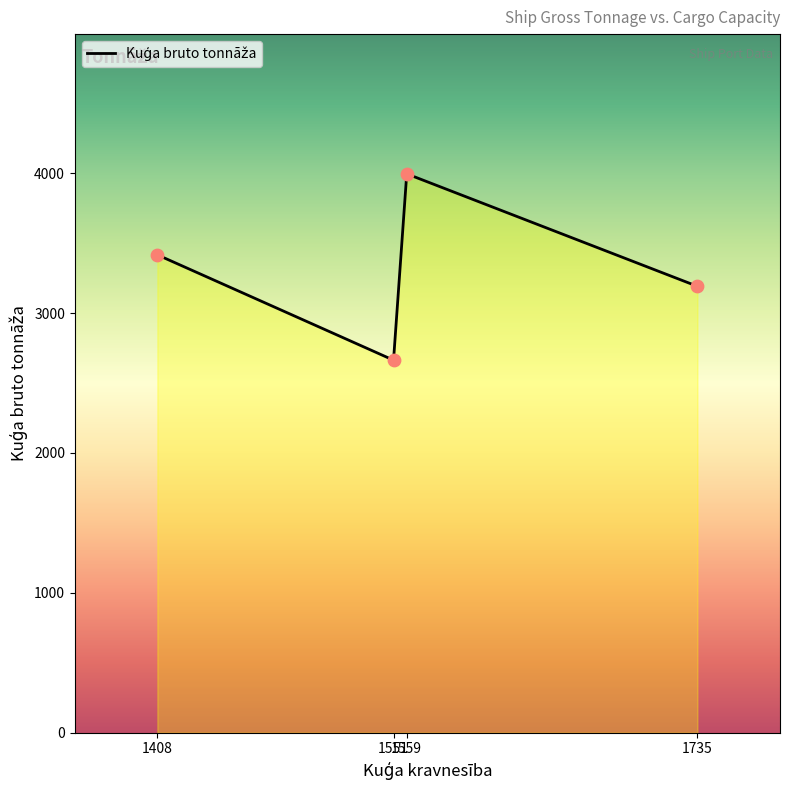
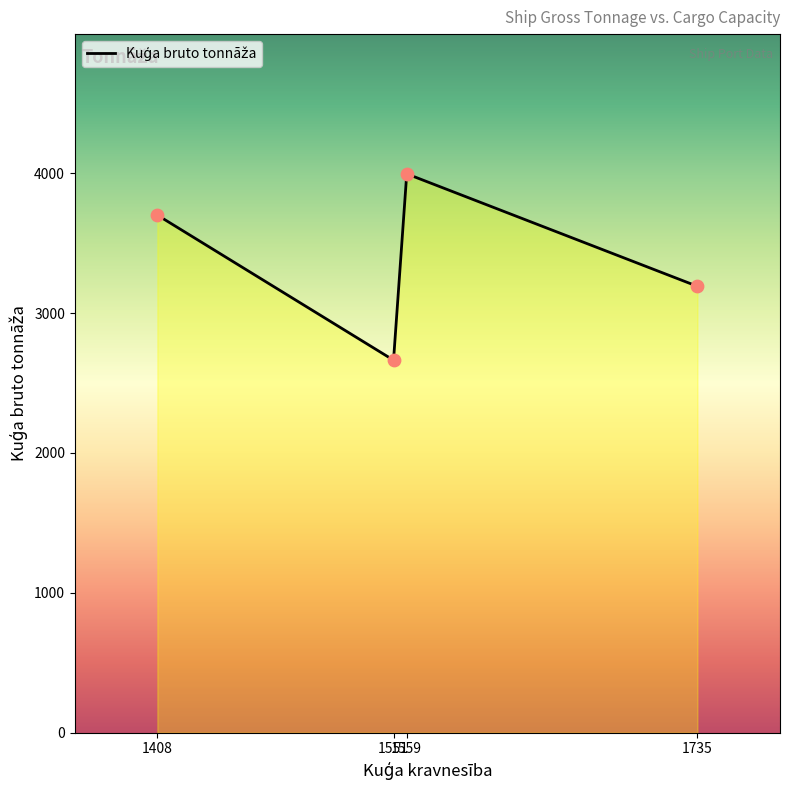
  {
-   "1408": 3420,
+   "1408": 3700,
    "1735": 3190
  }
